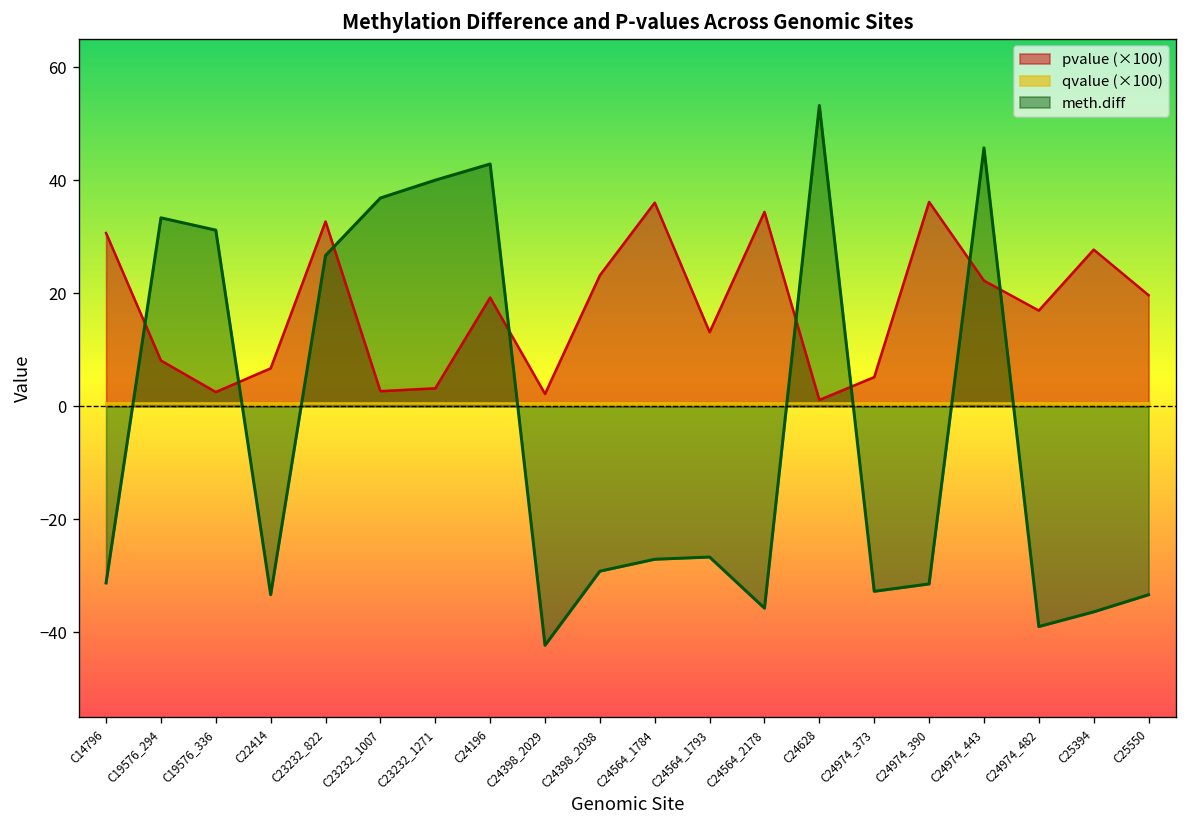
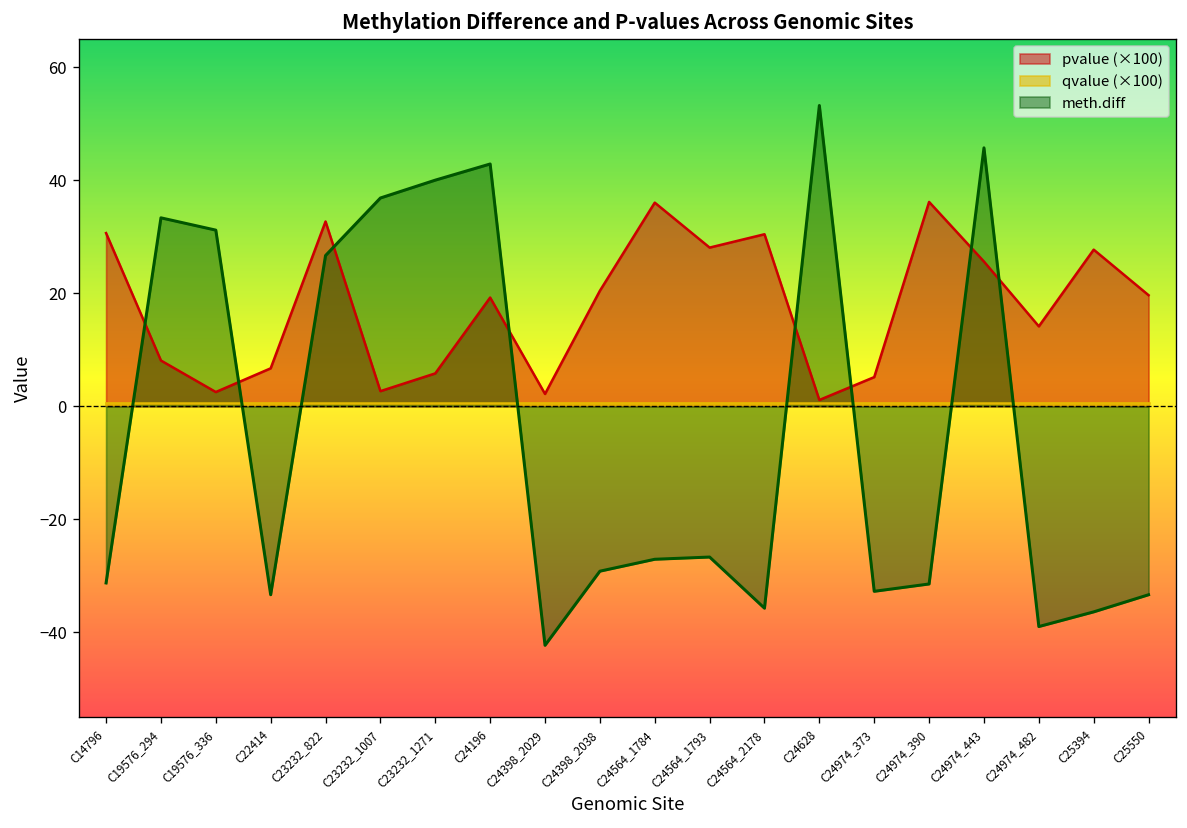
  {
    "pvalue (×100)": {
      "C14796": 31,
      "C19576_294": 8,
      "C19576_336": 3,
      "C22414": 7,
      "C23232_822": 33,
      "C23232_1007": 3,
-     "C23232_1271": 3,
+     "C23232_1271": 6,
      "C24196": 19,
      "C24398_2029": 2,
-     "C24398_2038": 23,
+     "C24398_2038": 20,
      "C24564_1784": 36,
-     "C24564_1793": 13,
-     "C24564_2178": 34,
+     "C24564_1793": 28,
+     "C24564_2178": 30,
      "C24628": 1,
      "C24974_373": 5,
      "C24974_390": 36,
-     "C24974_443": 22,
-     "C24974_482": 17,
+     "C24974_443": 26,
+     "C24974_482": 14,
      "C25394": 28,
      "C25550": 20
    },
    "qvalue (×100)": {
      "C14796": 1,
      "C19576_294": 1,
      "C19576_336": 1,
      "C22414": 1,
      "C23232_822": 1,
      "C23232_1007": 1,
      "C23232_1271": 1,
      "C24196": 1,
      "C24398_2029": 1,
      "C24398_2038": 1,
      "C24564_1784": 1,
      "C24564_1793": 1,
      "C24564_2178": 1,
      "C24628": 1,
      "C24974_373": 1,
      "C24974_390": 1,
      "C24974_443": 1,
      "C24974_482": 1,
      "C25394": 1,
      "C25550": 1
    }
  }
